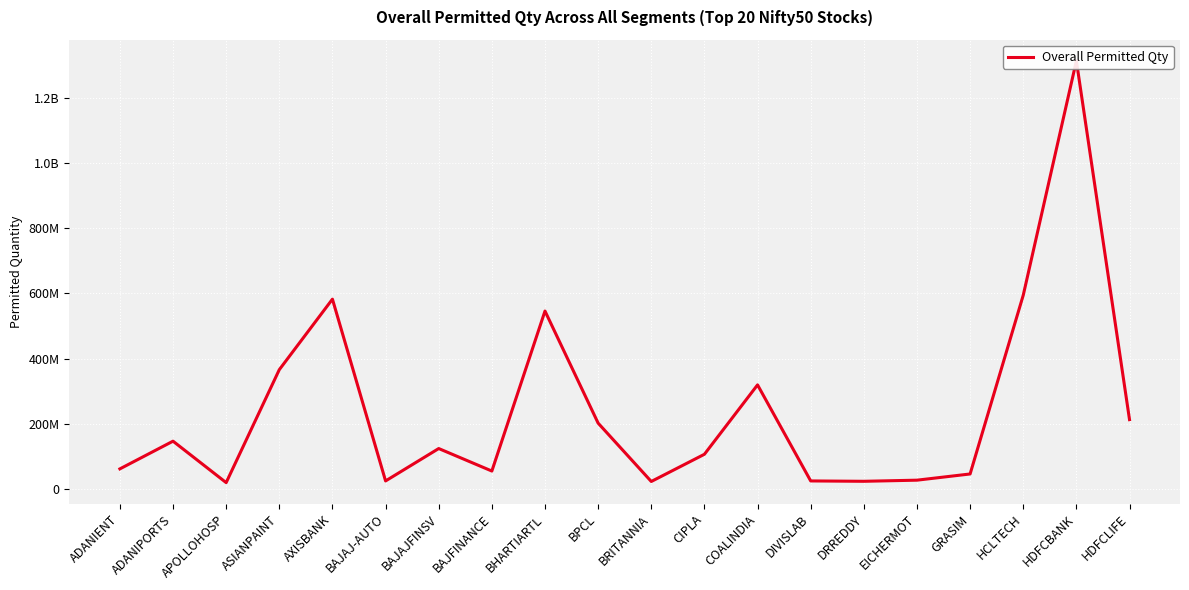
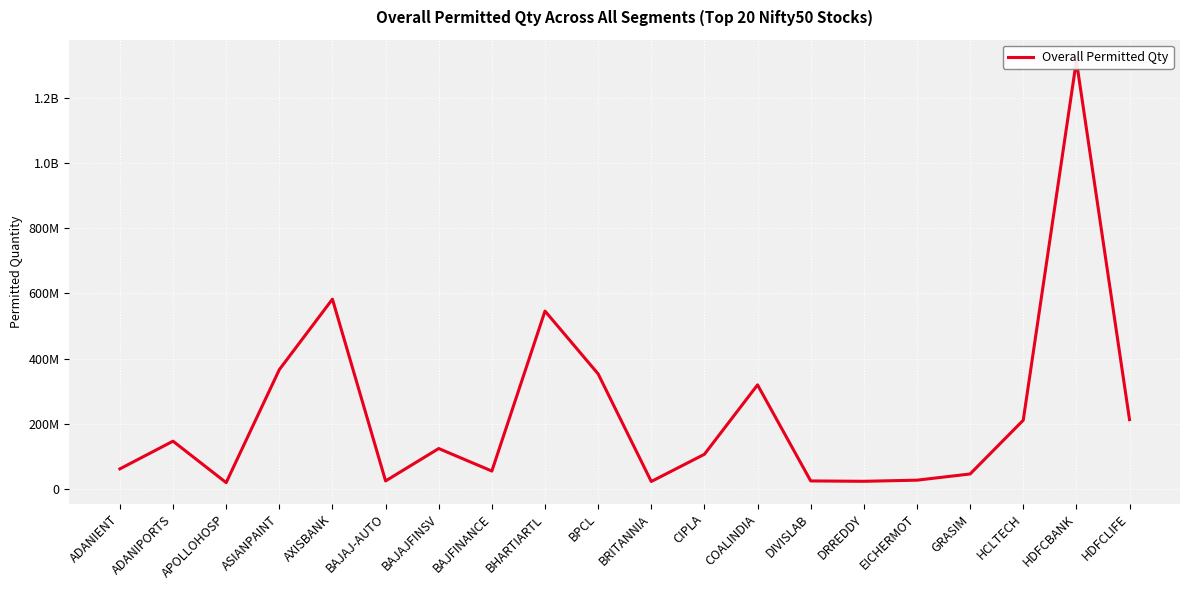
  {
    "ADANIENT": 60000000,
    "ADANIPORTS": 150000000,
    "APOLLOHOSP": 20000000,
    "ASIANPAINT": 370000000,
    "AXISBANK": 580000000,
    "BAJAJ-AUTO": 30000000,
    "BAJAJFINSV": 120000000,
    "BAJFINANCE": 60000000,
    "BHARTIARTL": 550000000,
-   "BPCL": 200000000,
+   "BPCL": 350000000,
    "BRITANNIA": 20000000,
    "CIPLA": 110000000,
    "COALINDIA": 320000000,
    "DIVISLAB": 30000000,
    "DRREDDY": 20000000,
    "EICHERMOT": 30000000,
    "GRASIM": 50000000,
-   "HCLTECH": 590000000,
+   "HCLTECH": 210000000,
    "HDFCLIFE": 210000000
  }
